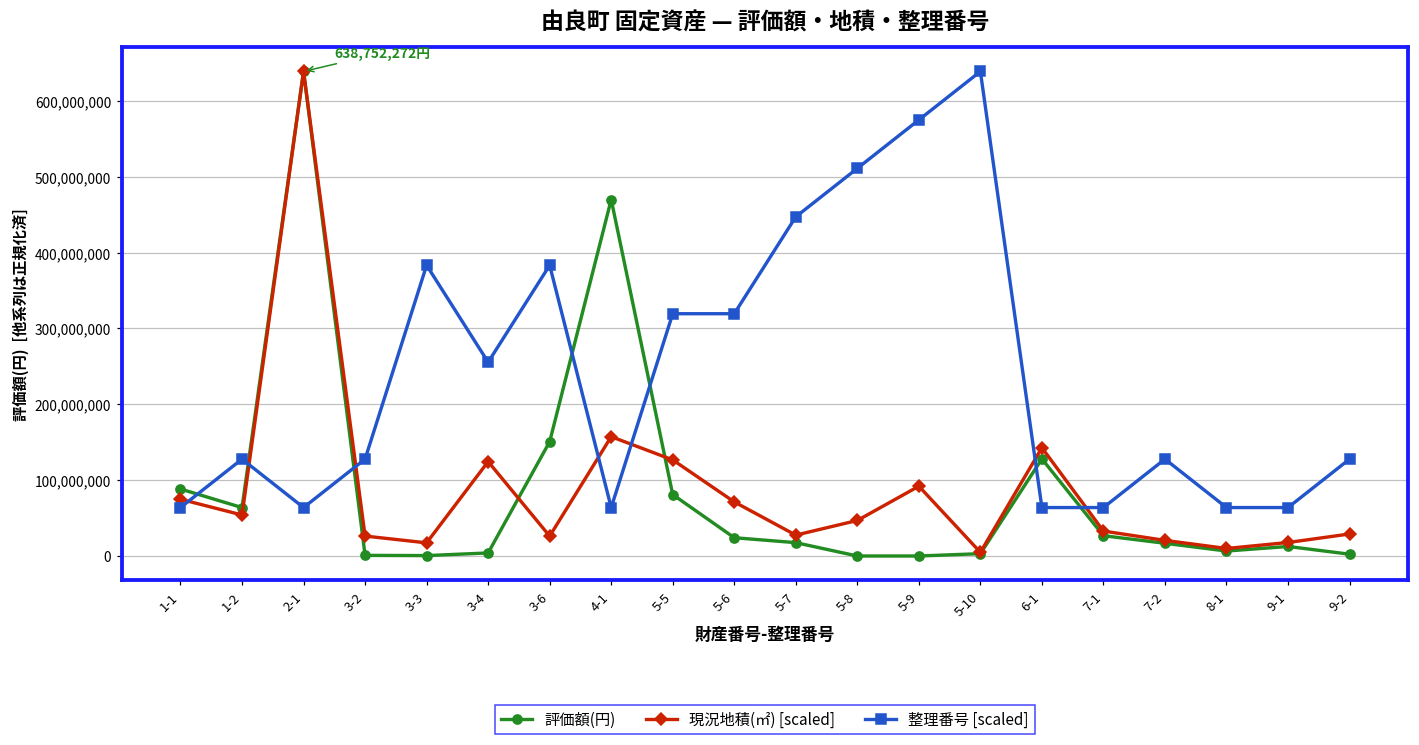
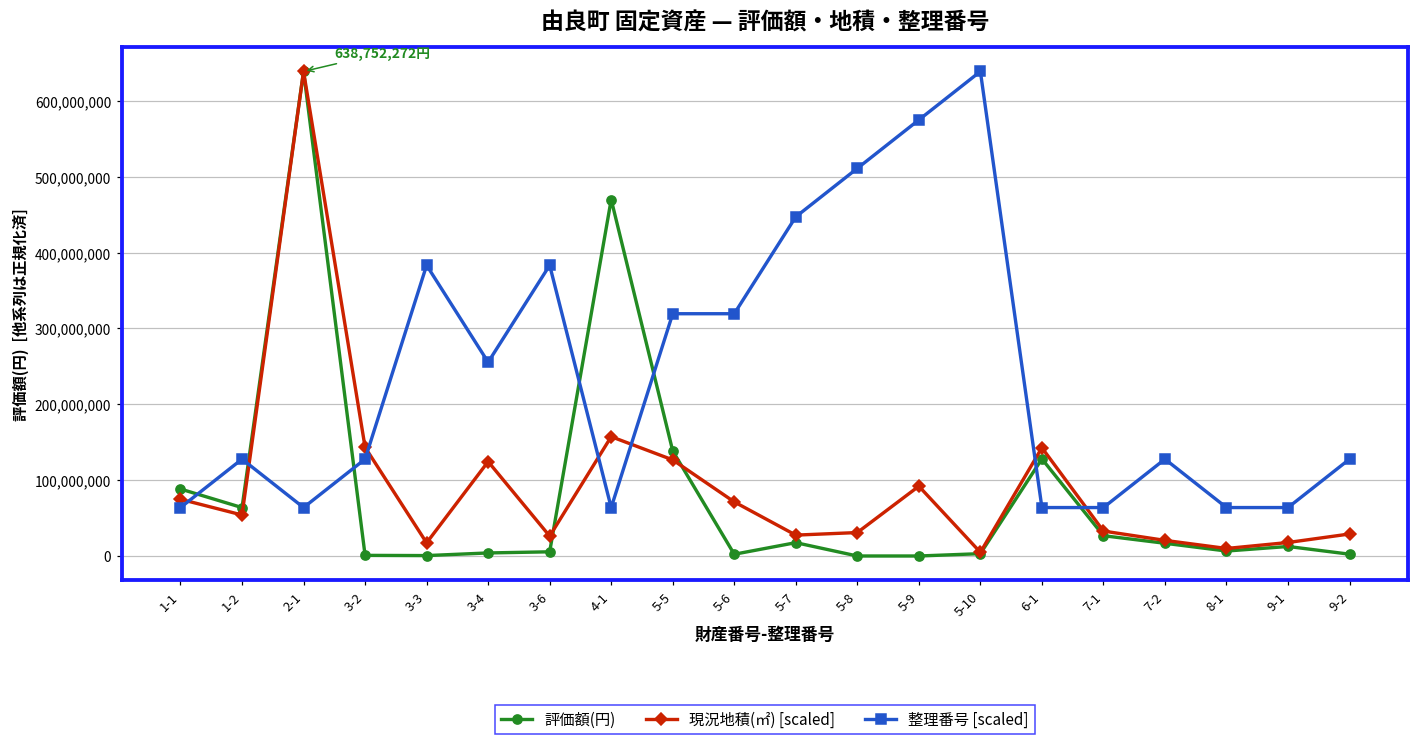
  {
    "評価額(円)": {
      "1-1": "90,000,000",
      "1-2": "60,000,000",
      "3-2": "0",
      "3-3": "0",
      "3-4": "0",
-     "3-6": "150,000,000",
+     "3-6": "10,000,000",
      "4-1": "470,000,000",
-     "5-5": "80,000,000",
-     "5-6": "20,000,000",
+     "5-5": "140,000,000",
+     "5-6": "0",
      "5-7": "20,000,000",
      "5-8": "0",
      "5-9": "0",
      "6-1": "130,000,000",
      "7-1": "30,000,000",
      "7-2": "20,000,000",
      "9-1": "10,000,000",
      "9-2": "0"
    },
    "現況地積(㎡) [scaled]": {
      "1-1": "70,000,000",
      "1-2": "50,000,000",
-     "3-2": "30,000,000",
+     "3-2": "140,000,000",
      "3-3": "20,000,000",
      "3-4": "120,000,000",
      "3-6": "30,000,000",
      "4-1": "160,000,000",
      "5-5": "130,000,000",
      "5-6": "70,000,000",
      "5-7": "30,000,000",
-     "5-8": "50,000,000",
+     "5-8": "30,000,000",
      "5-9": "90,000,000",
      "6-1": "140,000,000",
      "7-1": "30,000,000",
      "7-2": "20,000,000",
      "9-1": "20,000,000",
      "9-2": "30,000,000"
    },
    "整理番号 [scaled]": {
      "1-1": "60,000,000",
      "1-2": "130,000,000",
      "2-1": "60,000,000",
      "3-2": "130,000,000",
      "3-3": "380,000,000",
      "3-4": "260,000,000",
      "3-6": "380,000,000",
      "4-1": "60,000,000",
      "5-5": "320,000,000",
      "5-6": "320,000,000",
      "5-7": "450,000,000",
      "5-8": "510,000,000",
      "5-9": "570,000,000",
      "5-10": "640,000,000",
      "6-1": "60,000,000",
      "7-1": "60,000,000",
      "7-2": "130,000,000",
      "8-1": "60,000,000",
      "9-1": "60,000,000",
      "9-2": "130,000,000"
    }
  }
